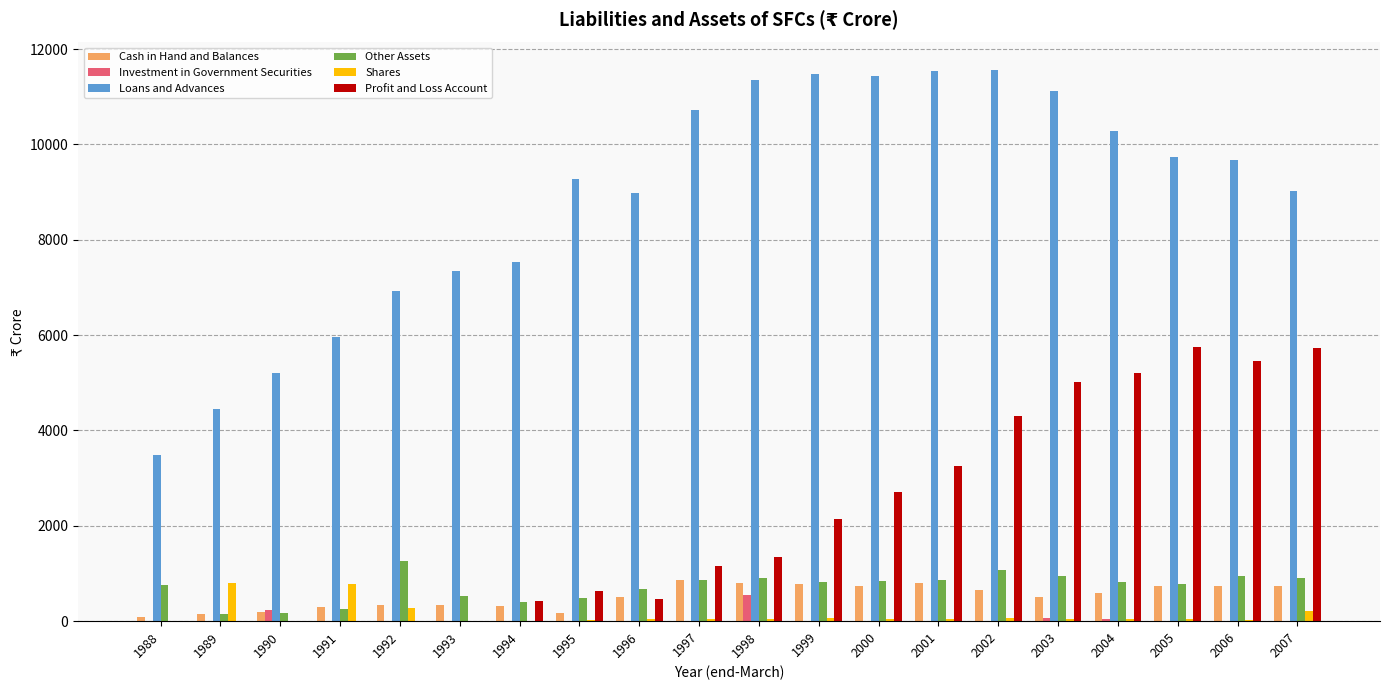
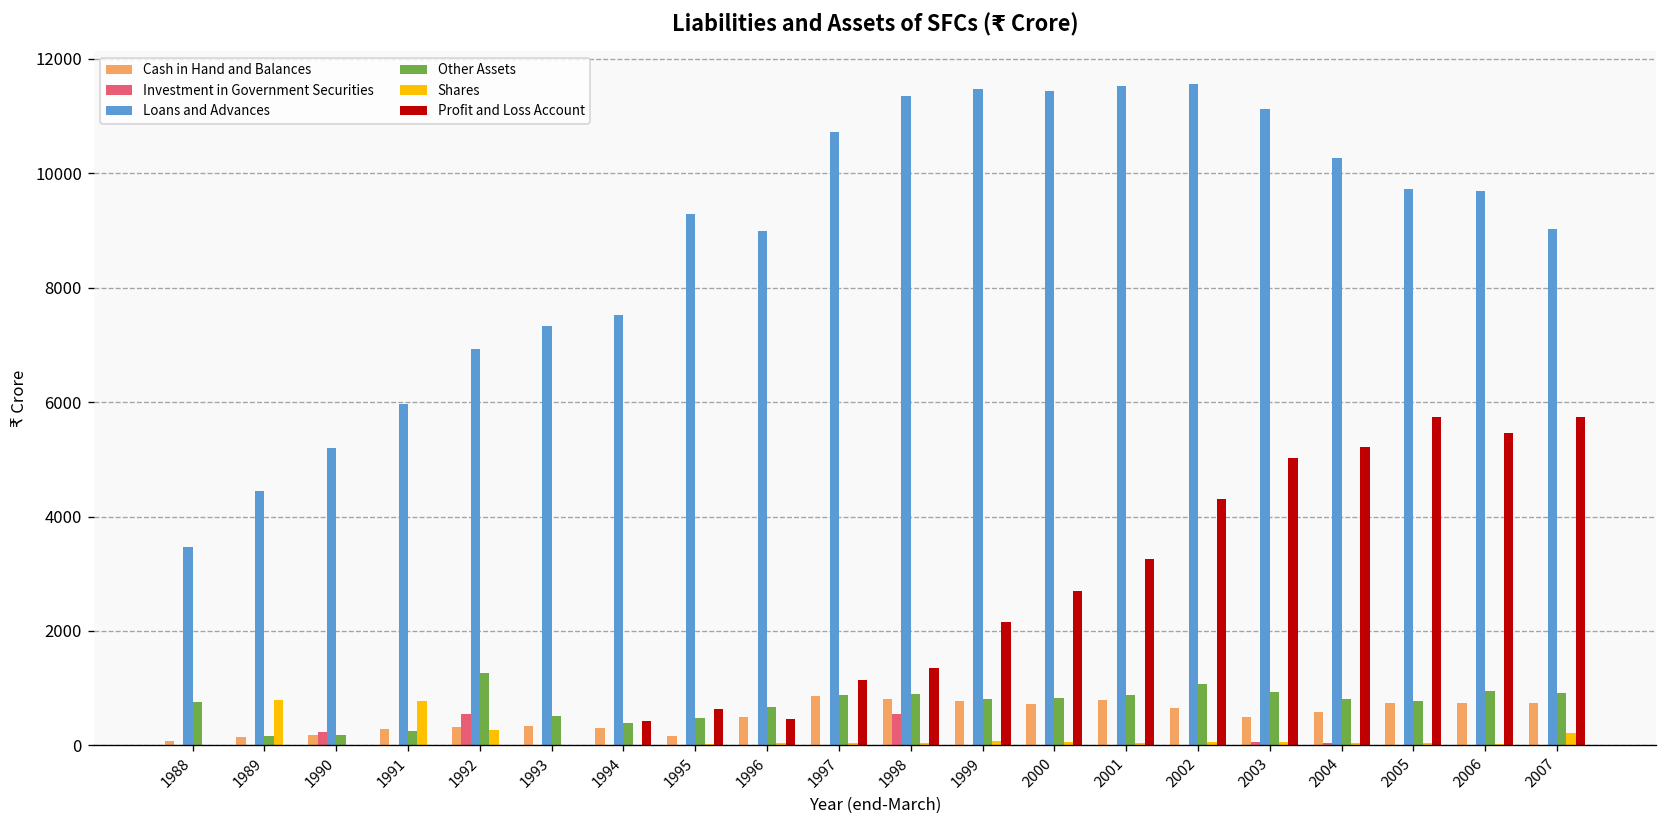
  {
    "Cash in Hand and Balances": {
      "1988": 100,
      "1989": 100,
      "1990": 200,
      "1991": 300,
      "1992": 300,
      "1993": 300,
      "1994": 300,
      "1995": 200,
      "1996": 500,
      "1997": 900,
      "1998": 800,
      "1999": 800,
      "2000": 700,
      "2001": 800,
      "2002": 700,
      "2003": 500,
      "2004": 600,
      "2005": 700,
      "2006": 700,
      "2007": 700
    },
    "Investment in Government Securities": {
      "1990": 200,
      "1991": 0,
-     "1992": 0,
+     "1992": 500,
      "1994": 0,
      "1995": 0,
      "1996": 0,
      "1998": 600,
      "2001": 0,
      "2002": 0,
      "2003": 100,
      "2005": 0,
      "2006": 0,
      "2007": 0
    },
    "Loans and Advances": {
      "1988": 3500,
      "1989": 4400,
      "1990": 5200,
      "1991": 6000,
      "1992": 6900,
      "1993": 7300,
      "1994": 7500,
      "1995": 9300,
      "1996": 9000,
      "1997": 10700,
      "1998": 11400,
      "1999": 11500,
      "2000": 11400,
      "2001": 11500,
      "2002": 11600,
      "2003": 11100,
      "2004": 10300,
      "2005": 9700,
      "2006": 9700,
      "2007": 9000
    },
    "Other Assets": {
      "1988": 800,
      "1989": 200,
      "1990": 200,
      "1991": 300,
      "1992": 1300,
      "1993": 500,
      "1994": 400,
      "1995": 500,
      "1996": 700,
      "1997": 900,
      "1998": 900,
      "1999": 800,
      "2000": 800,
      "2001": 900,
      "2002": 1100,
      "2003": 900,
      "2004": 800,
      "2005": 800,
      "2006": 900,
      "2007": 900
    },
    "Shares": {
      "1989": 800,
      "1991": 800,
      "1992": 300,
      "1993": 0,
      "1999": 100,
      "2000": 100,
      "2002": 100,
      "2007": 200
    },
    "Profit and Loss Account": {
      "1988": 0,
      "1989": 0,
      "1990": 0,
      "1991": 0,
      "1992": 0,
      "1993": 0,
      "1994": 400,
      "1995": 600,
      "1996": 500,
      "1997": 1200,
      "1998": 1300,
      "1999": 2200,
      "2000": 2700,
      "2001": 3300,
      "2002": 4300,
      "2003": 5000,
      "2004": 5200,
      "2005": 5700,
      "2006": 5500,
      "2007": 5700
    }
  }
